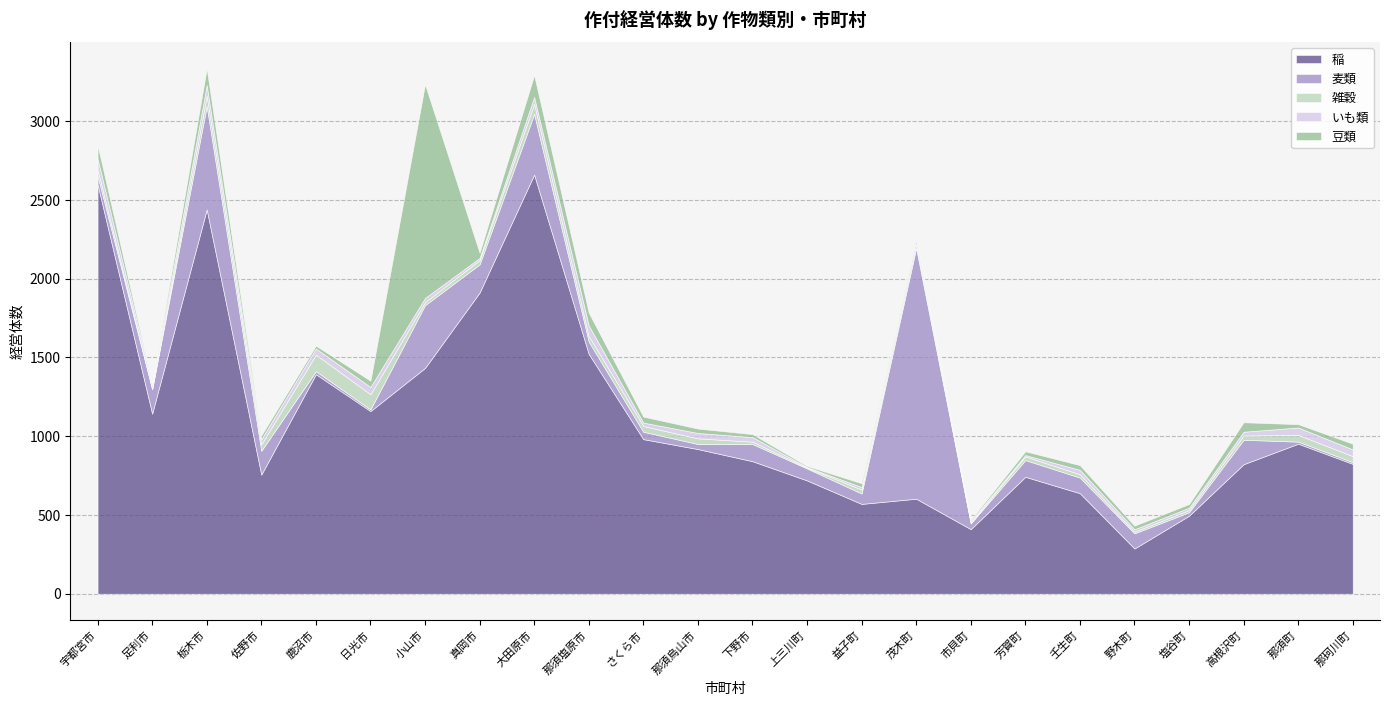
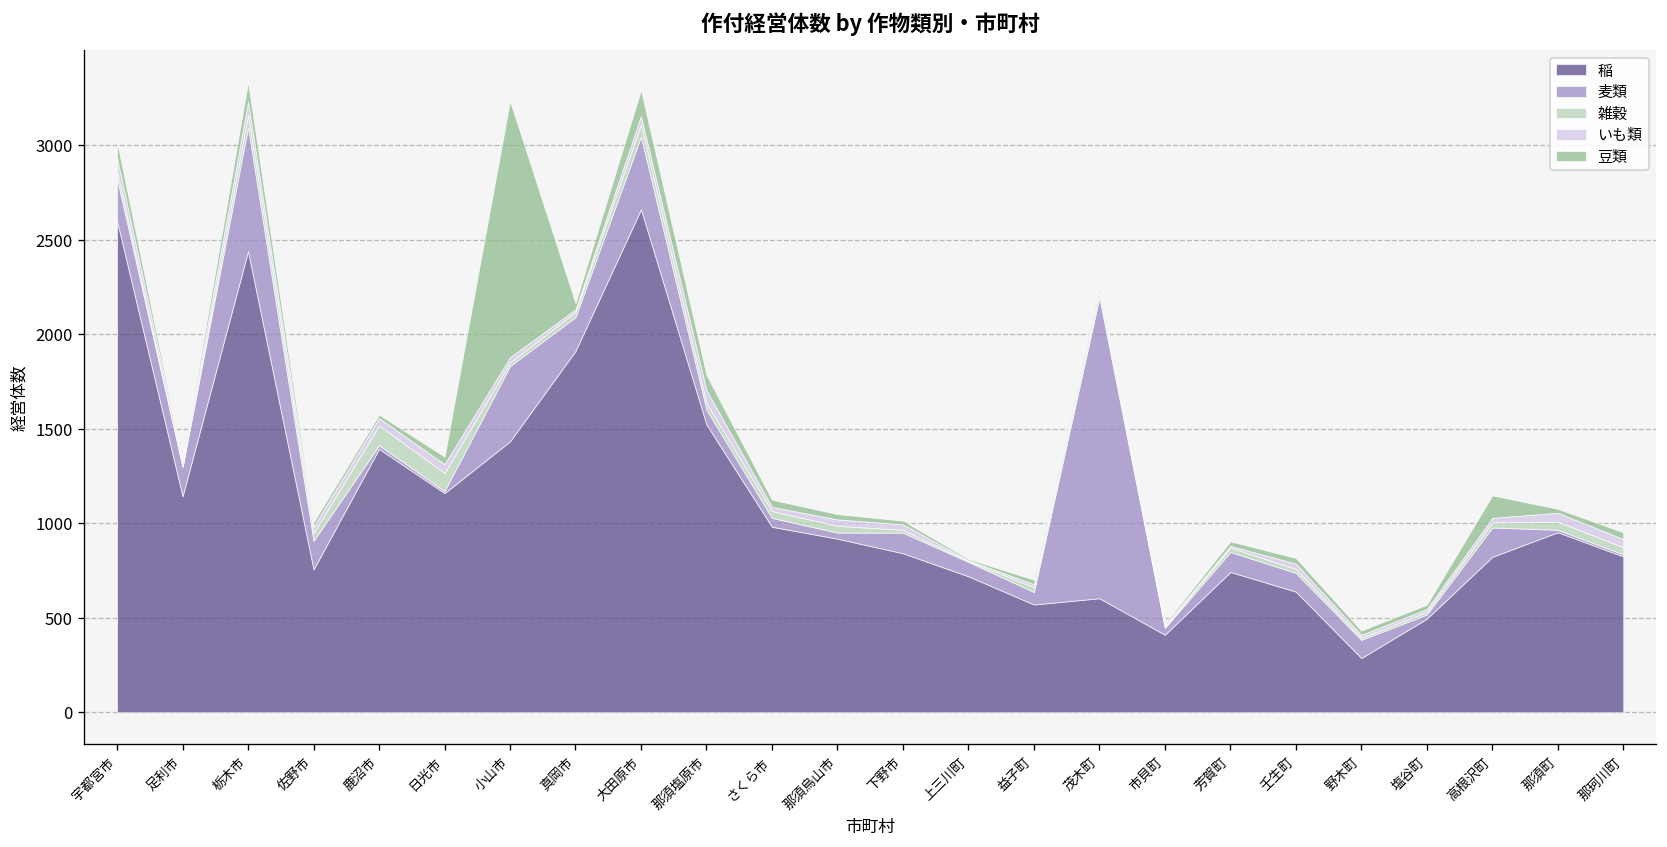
  {
    "稲": {
      "宇都宮市": 2600,
      "足利市": 1140,
      "栃木市": 2440,
      "佐野市": 760,
      "鹿沼市": 1390,
      "小山市": 1430,
      "真岡市": 1910,
      "大田原市": 2660,
      "那須塩原市": 1520,
      "さくら市": 980,
      "那須烏山市": 920,
      "下野市": 840,
      "上三川町": 720,
      "益子町": 570,
      "茂木町": 600,
      "市貝町": 410,
      "芳賀町": 740,
      "壬生町": 640,
      "野木町": 290,
      "塩谷町": 500,
      "高根沢町": 820
    },
    "麦類": {
-     "宇都宮市": 50,
+     "宇都宮市": 220,
      "栃木市": 660,
      "佐野市": 150,
      "鹿沼市": 20,
      "小山市": 400,
      "真岡市": 180,
      "大田原市": 390,
      "那須塩原市": 80,
      "さくら市": 50,
      "那須烏山市": 30,
      "益子町": 70,
      "茂木町": 1590,
      "芳賀町": 110,
      "壬生町": 100,
      "高根沢町": 160
    },
    "豆類": {
      "宇都宮市": 90,
      "栃木市": 100,
      "佐野市": 20,
      "鹿沼市": 20,
      "日光市": 40,
      "小山市": 1360,
      "真岡市": 30,
      "大田原市": 140,
      "那須塩原市": 80,
      "さくら市": 40,
      "那須烏山市": 30,
      "下野市": 20,
      "益子町": 20,
      "芳賀町": 20,
      "壬生町": 30,
      "野木町": 20,
      "塩谷町": 20,
-     "高根沢町": 60,
+     "高根沢町": 120,
      "那須町": 20,
      "那珂川町": 40
    }
  }
